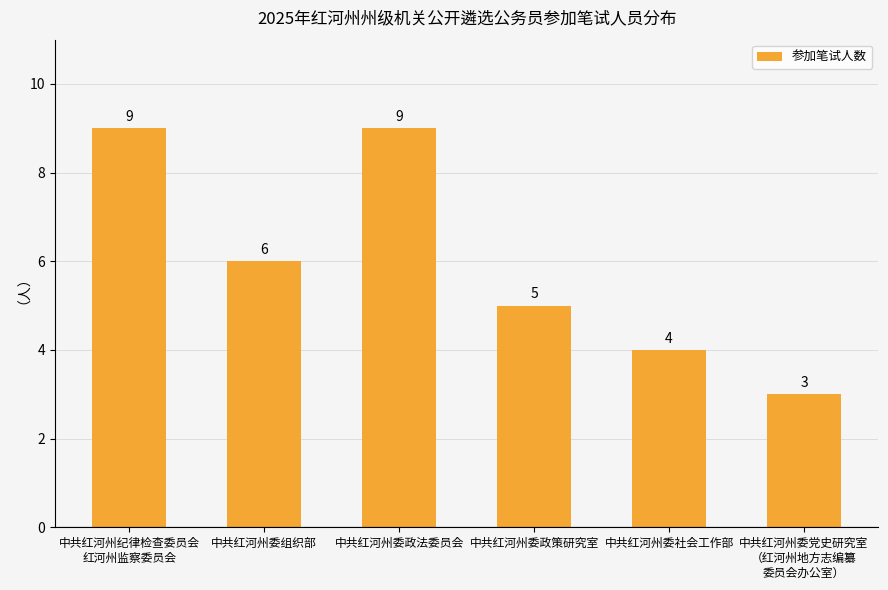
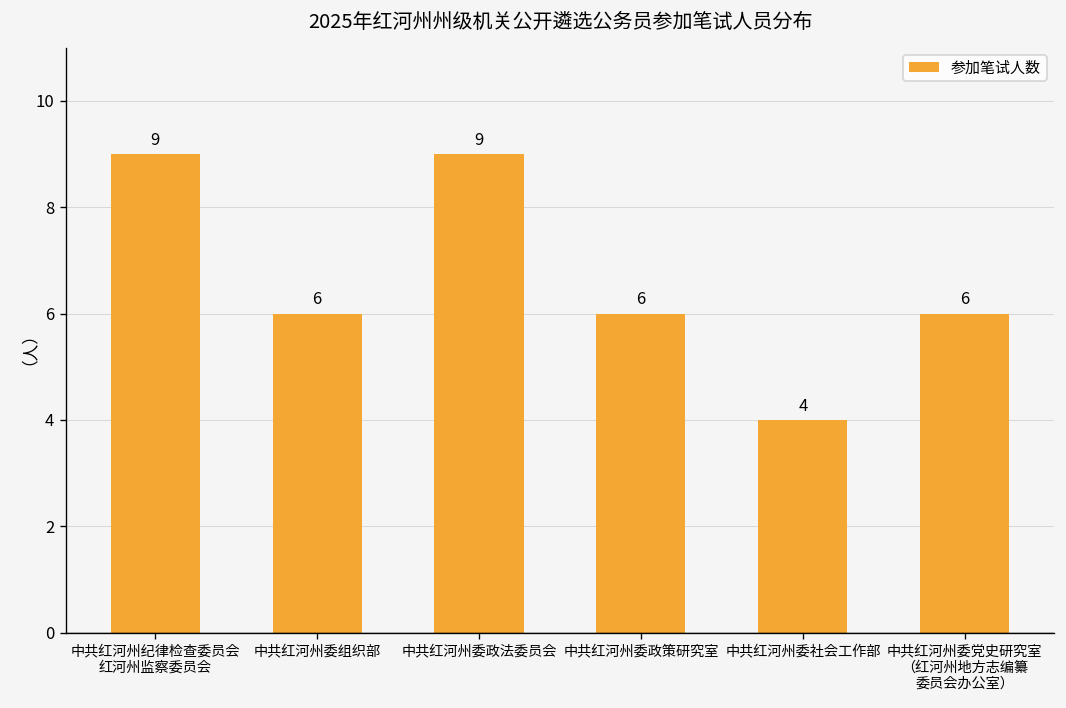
  {
    "中共红河州纪律检查委员会 红河州监察委员会": 9,
    "中共红河州委组织部": 6,
    "中共红河州委政法委员会": 9,
-   "中共红河州委政策研究室": 5,
+   "中共红河州委政策研究室": 6,
    "中共红河州委社会工作部": 4,
-   "中共红河州委党史研究室 （红河州地方志编纂 委员会办公室）": 3
+   "中共红河州委党史研究室 （红河州地方志编纂 委员会办公室）": 6
  }
